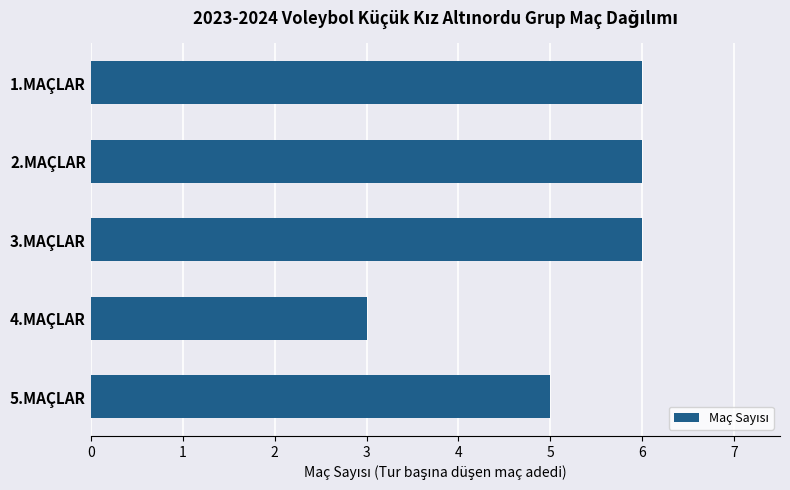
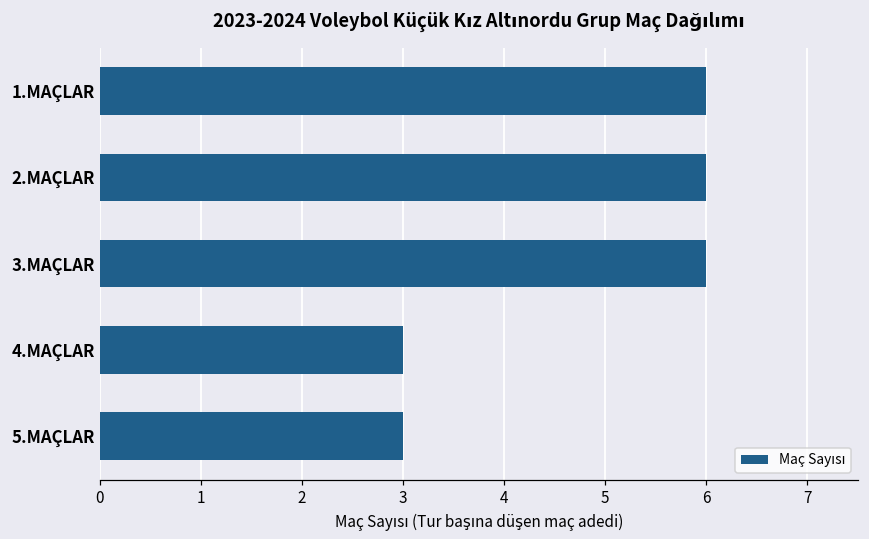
  {
    "1.MAÇLAR": 6,
    "2.MAÇLAR": 6,
    "3.MAÇLAR": 6,
    "4.MAÇLAR": 3,
-   "5.MAÇLAR": 5
+   "5.MAÇLAR": 3
  }
